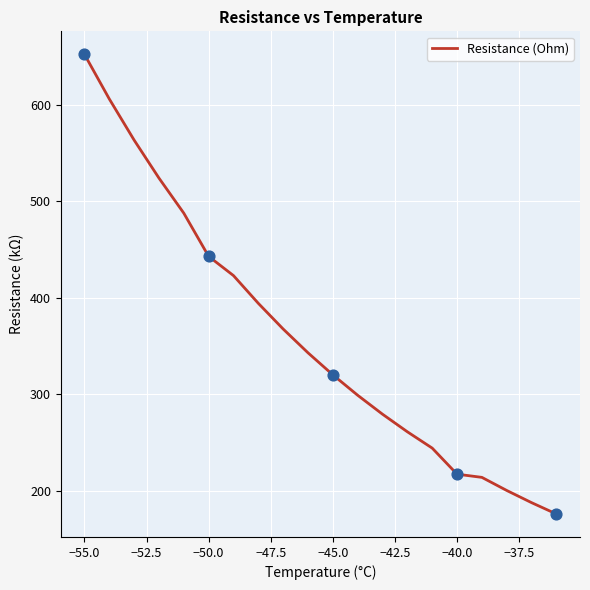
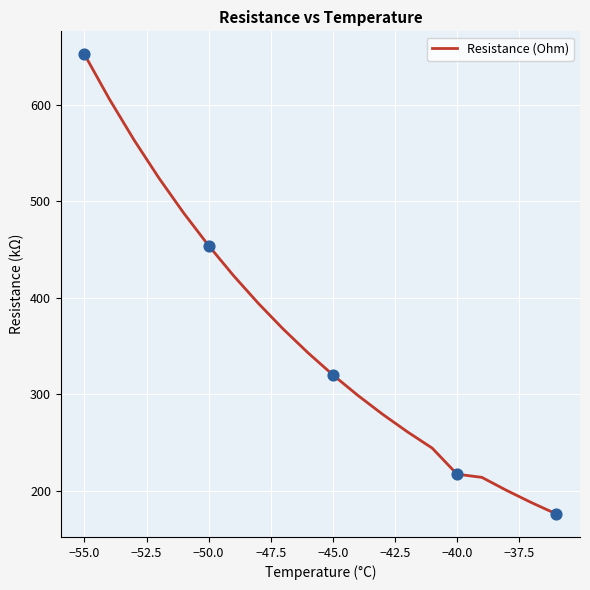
  {
    "Resistance (Ohm)": {
-     "−50.0": 440
+     "−50.0": 450
    }
  }
